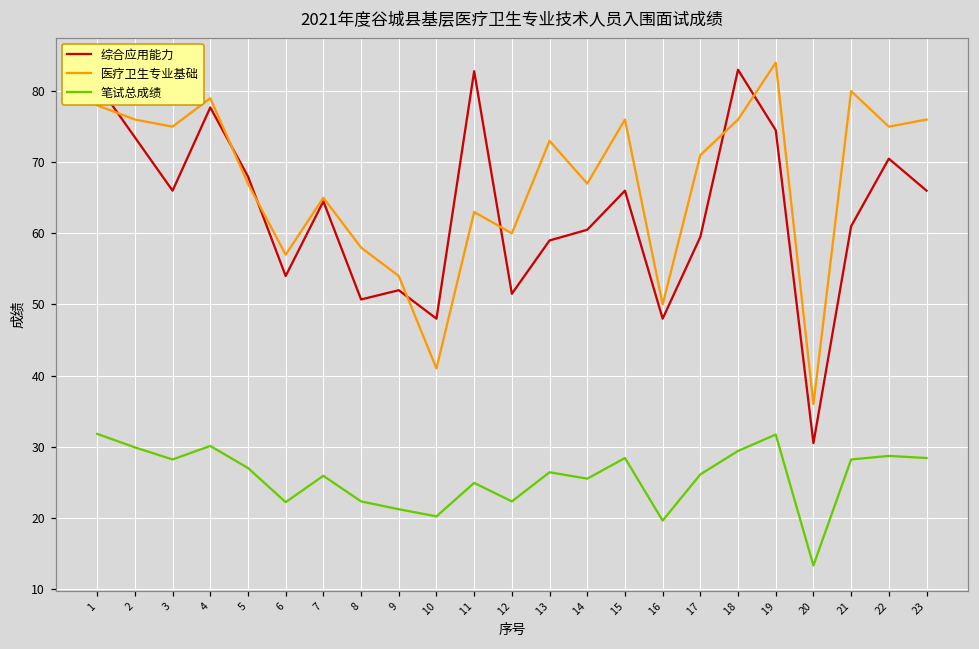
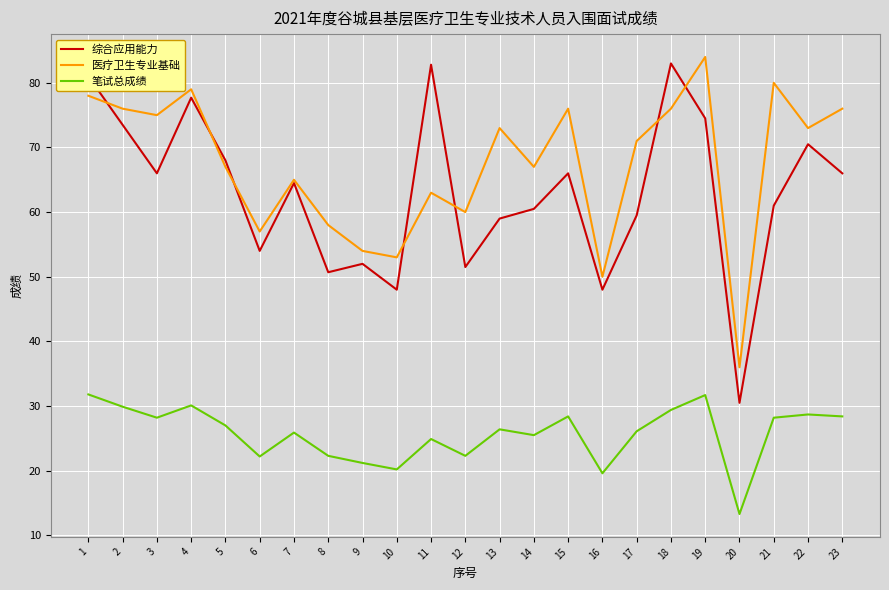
  {
    "综合应用能力": {
      "2": 74,
      "3": 66,
      "4": 78,
      "5": 68,
      "6": 54,
      "7": 65,
      "8": 51,
      "9": 52,
      "10": 48,
      "11": 83,
      "12": 52,
      "13": 59,
      "14": 61,
      "15": 66,
      "16": 48,
      "17": 60,
      "18": 83,
      "19": 75,
      "20": 31,
      "21": 61,
      "22": 71,
      "23": 66
    },
    "医疗卫生专业基础": {
      "1": 78,
      "2": 76,
      "3": 75,
      "4": 79,
      "5": 67,
      "6": 57,
      "7": 65,
      "8": 58,
      "9": 54,
-     "10": 41,
+     "10": 53,
      "11": 63,
      "12": 60,
      "13": 73,
      "14": 67,
      "15": 76,
      "16": 50,
      "17": 71,
      "18": 76,
      "19": 84,
      "20": 36,
      "21": 80,
-     "22": 75,
+     "22": 73,
      "23": 76
    },
    "笔试总成绩": {
      "1": 32,
      "2": 30,
      "3": 28,
      "4": 30,
      "5": 27,
      "6": 22,
      "7": 26,
      "8": 22,
      "9": 21,
      "10": 20,
      "11": 25,
      "12": 22,
      "13": 26,
      "14": 26,
      "15": 28,
      "16": 20,
      "17": 26,
      "18": 29,
      "19": 32,
      "20": 13,
      "21": 28,
      "22": 29,
      "23": 28
    }
  }
